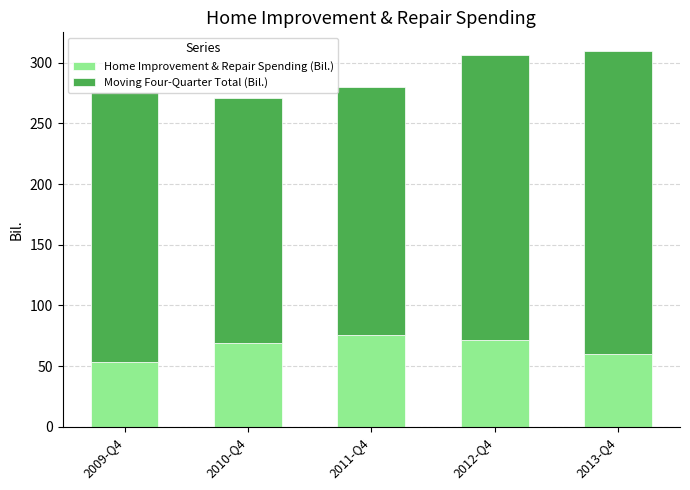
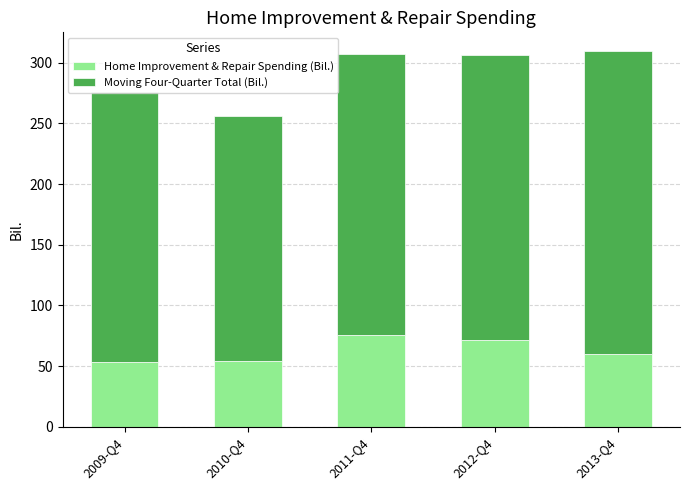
  {
    "Home Improvement & Repair Spending (Bil.)": {
      "2009-Q4": 53,
-     "2010-Q4": 69,
+     "2010-Q4": 54,
      "2011-Q4": 75,
      "2012-Q4": 72,
      "2013-Q4": 60
    },
    "Moving Four-Quarter Total (Bil.)": {
      "2010-Q4": 202,
-     "2011-Q4": 205,
+     "2011-Q4": 232,
      "2012-Q4": 235,
      "2013-Q4": 250
    }
  }
